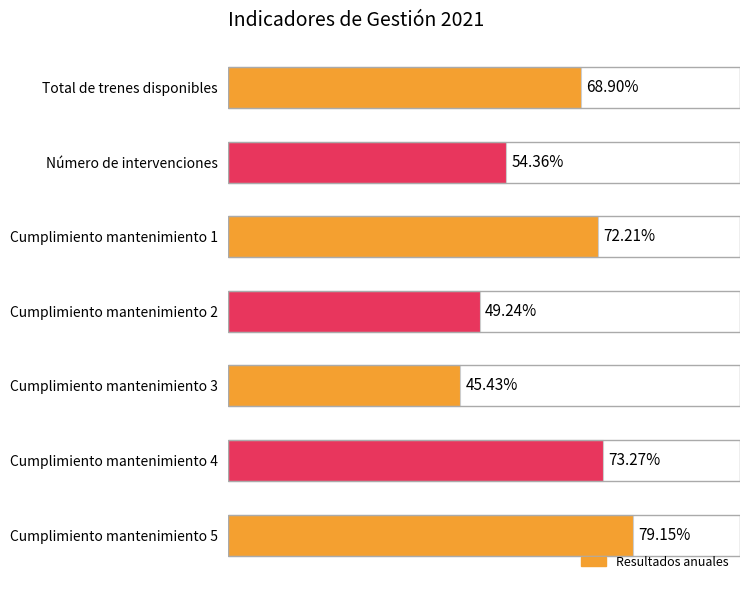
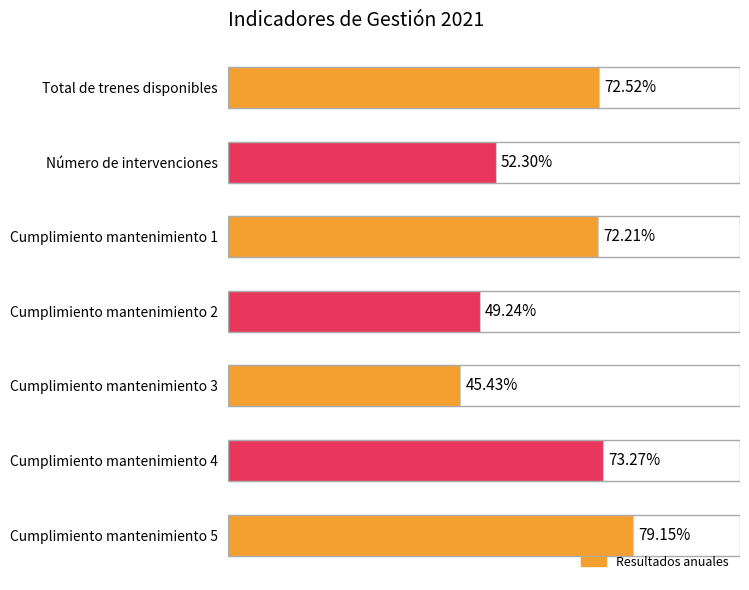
  {
-   "Total de trenes disponibles": "68.90%",
-   "Número de intervenciones": "54.36%",
+   "Total de trenes disponibles": "72.52%",
+   "Número de intervenciones": "52.30%",
    "Cumplimiento mantenimiento 1": "72.21%",
    "Cumplimiento mantenimiento 2": "49.24%",
    "Cumplimiento mantenimiento 3": "45.43%",
    "Cumplimiento mantenimiento 4": "73.27%",
    "Cumplimiento mantenimiento 5": "79.15%"
  }
